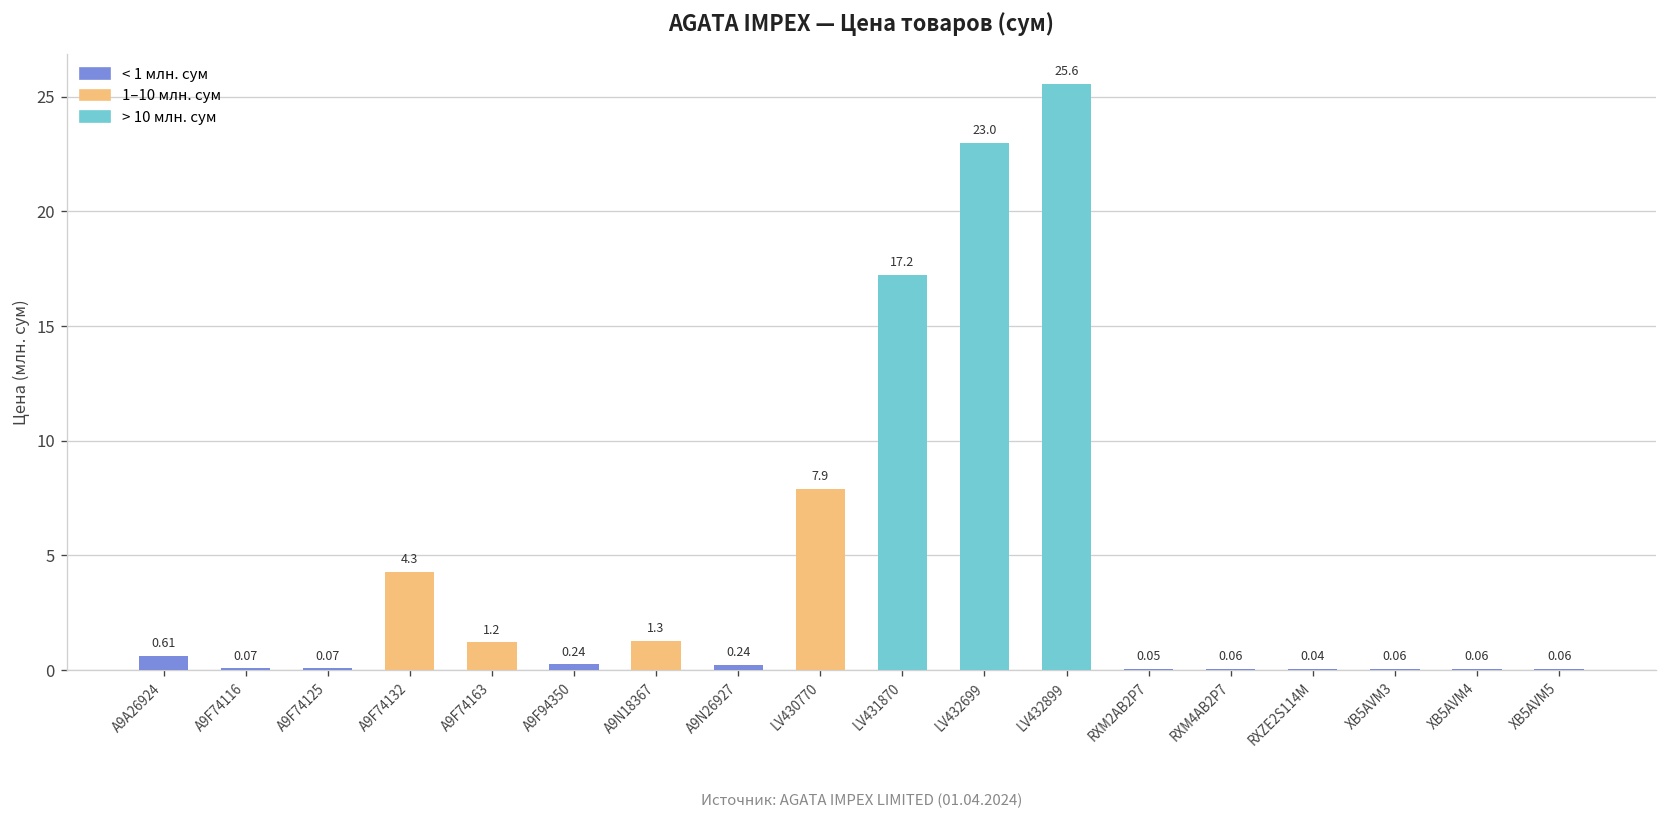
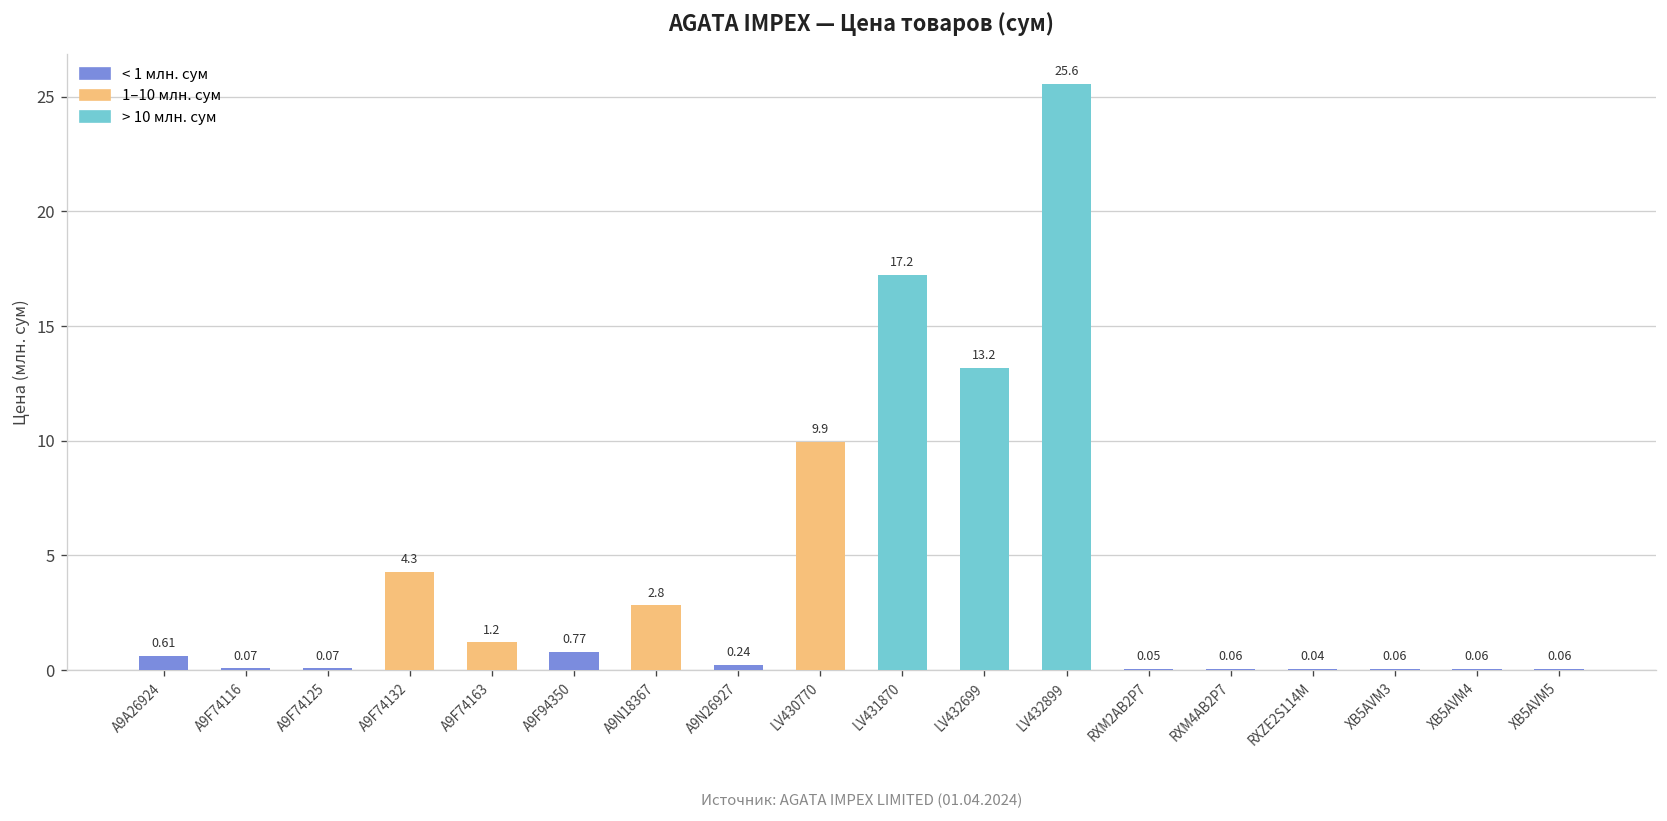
  {
    "A9A26924": 0.61,
    "A9F74116": 0.07,
    "A9F74125": 0.07,
    "A9F74132": 4.3,
    "A9F74163": 1.2,
-   "A9F94350": 0.24,
-   "A9N18367": 1.3,
+   "A9F94350": 0.77,
+   "A9N18367": 2.8,
    "A9N26927": 0.24,
-   "LV430770": 7.9,
+   "LV430770": 9.9,
    "LV431870": 17.2,
-   "LV432699": 23.0,
+   "LV432699": 13.2,
    "LV432899": 25.6,
    "RXM2AB2P7": 0.05,
    "RXM4AB2P7": 0.06,
    "RXZE2S114M": 0.04,
    "XB5AVM3": 0.06,
    "XB5AVM4": 0.06,
    "XB5AVM5": 0.06
  }
